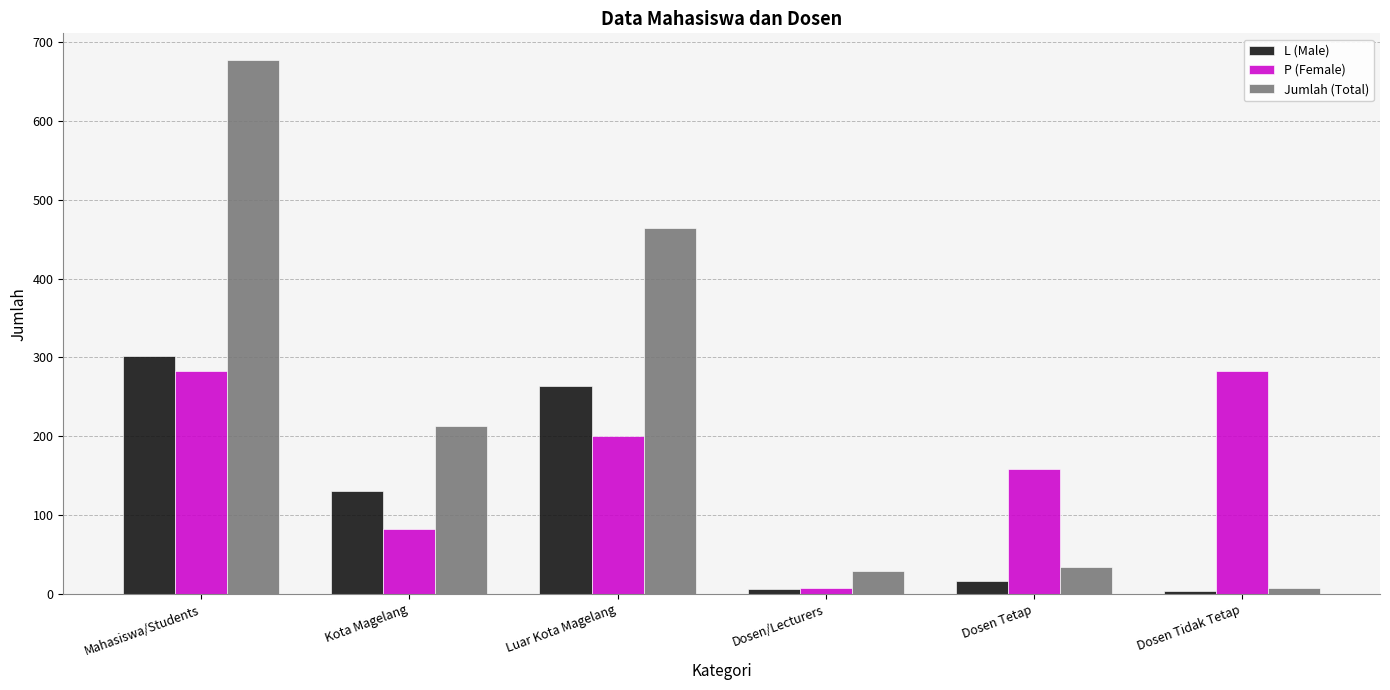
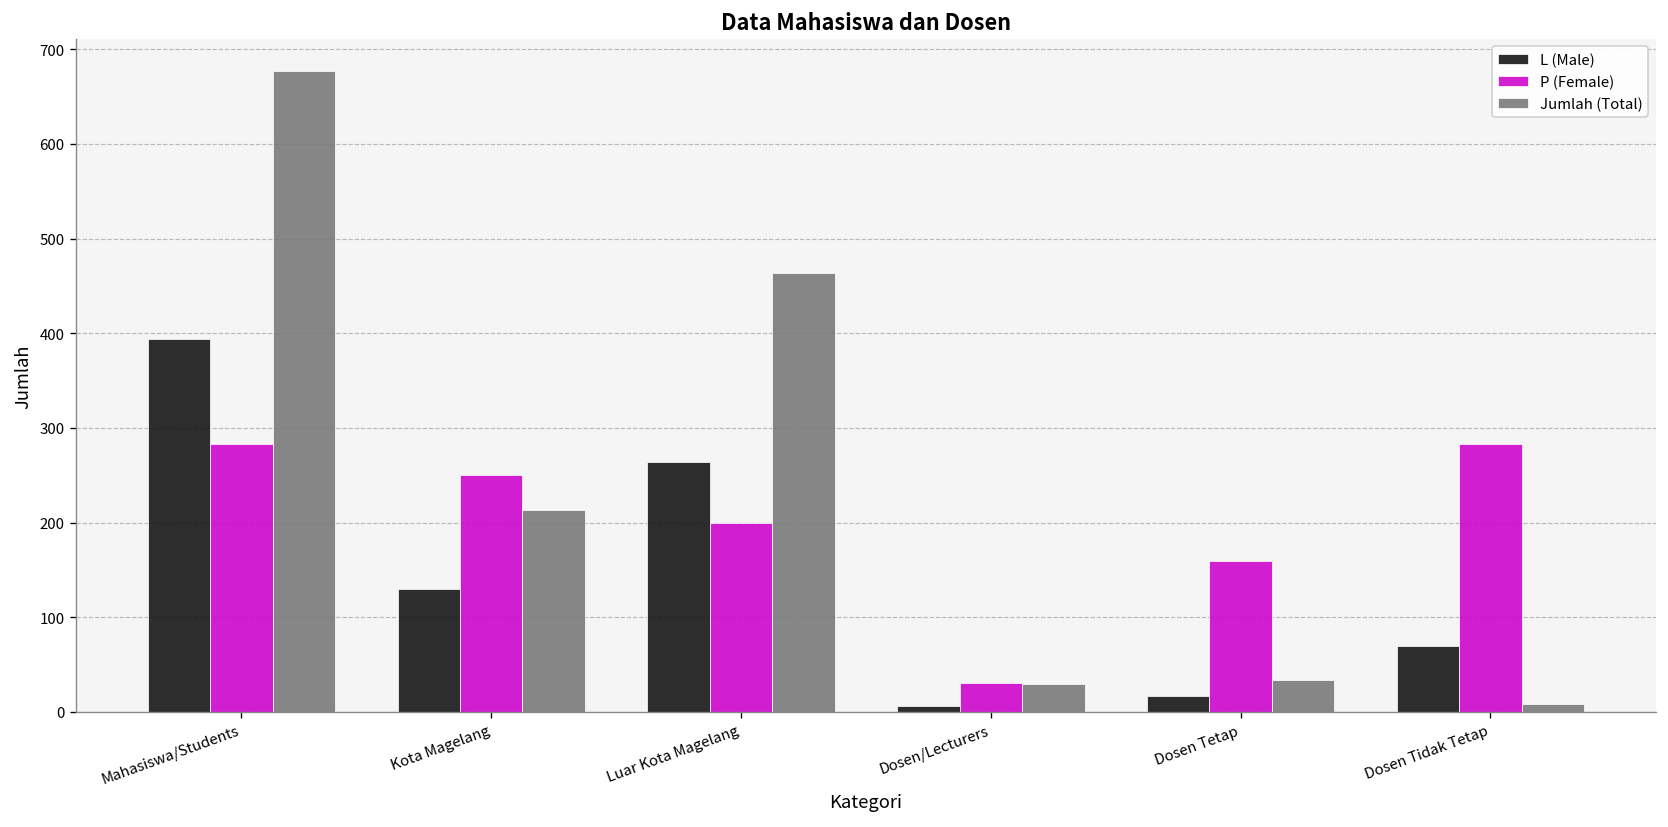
  {
    "L (Male)": {
-     "Mahasiswa/Students": 300,
+     "Mahasiswa/Students": 390,
      "Kota Magelang": 130,
      "Luar Kota Magelang": 260,
      "Dosen/Lecturers": 10,
      "Dosen Tetap": 20,
-     "Dosen Tidak Tetap": 0
+     "Dosen Tidak Tetap": 70
    },
    "P (Female)": {
      "Mahasiswa/Students": 280,
-     "Kota Magelang": 80,
+     "Kota Magelang": 250,
      "Luar Kota Magelang": 200,
-     "Dosen/Lecturers": 10,
+     "Dosen/Lecturers": 30,
      "Dosen Tetap": 160,
      "Dosen Tidak Tetap": 280
    },
    "Jumlah (Total)": {
      "Mahasiswa/Students": 680,
      "Kota Magelang": 210,
      "Luar Kota Magelang": 460,
      "Dosen/Lecturers": 30,
      "Dosen Tetap": 30,
      "Dosen Tidak Tetap": 10
    }
  }
